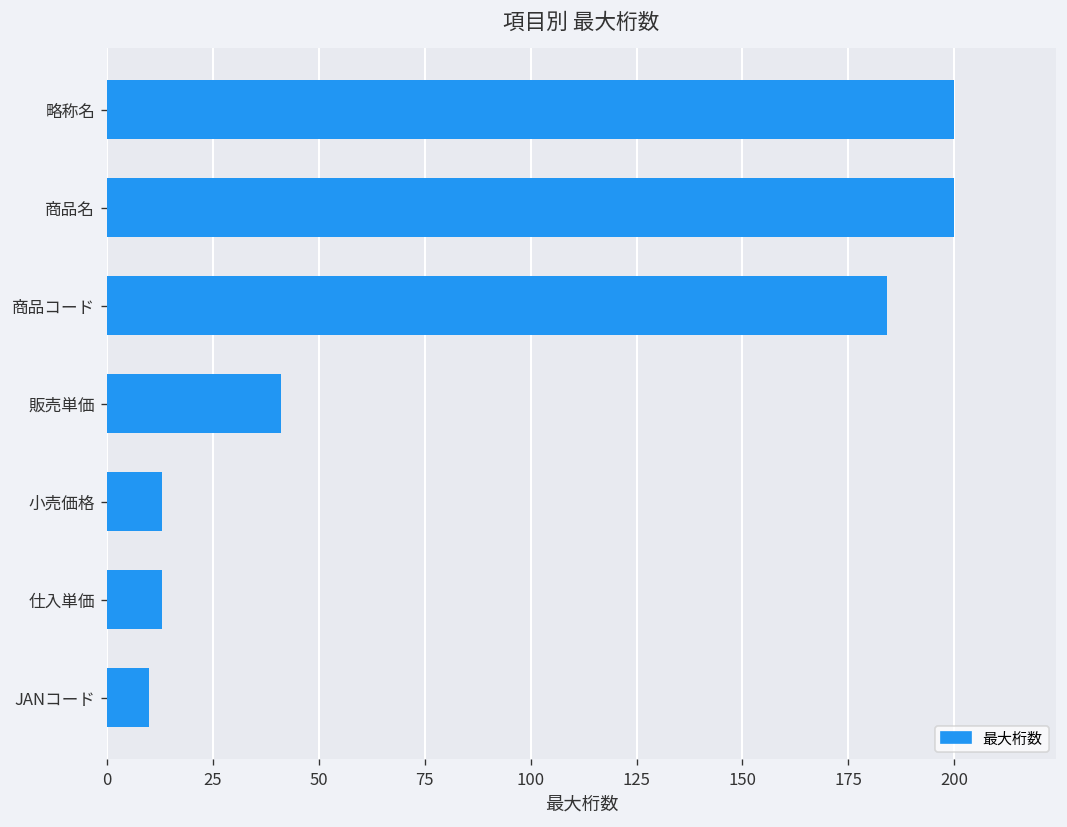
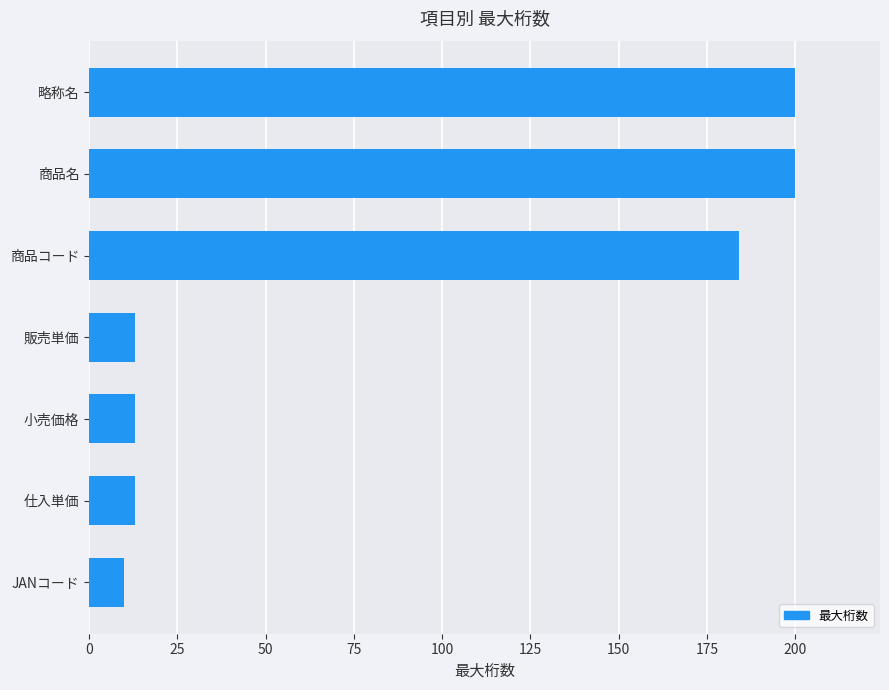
  {
    "略称名": 200,
    "商品名": 200,
    "商品コード": 184,
-   "販売単価": 41,
+   "販売単価": 13,
    "小売価格": 13,
    "仕入単価": 13,
    "JANコード": 10
  }
